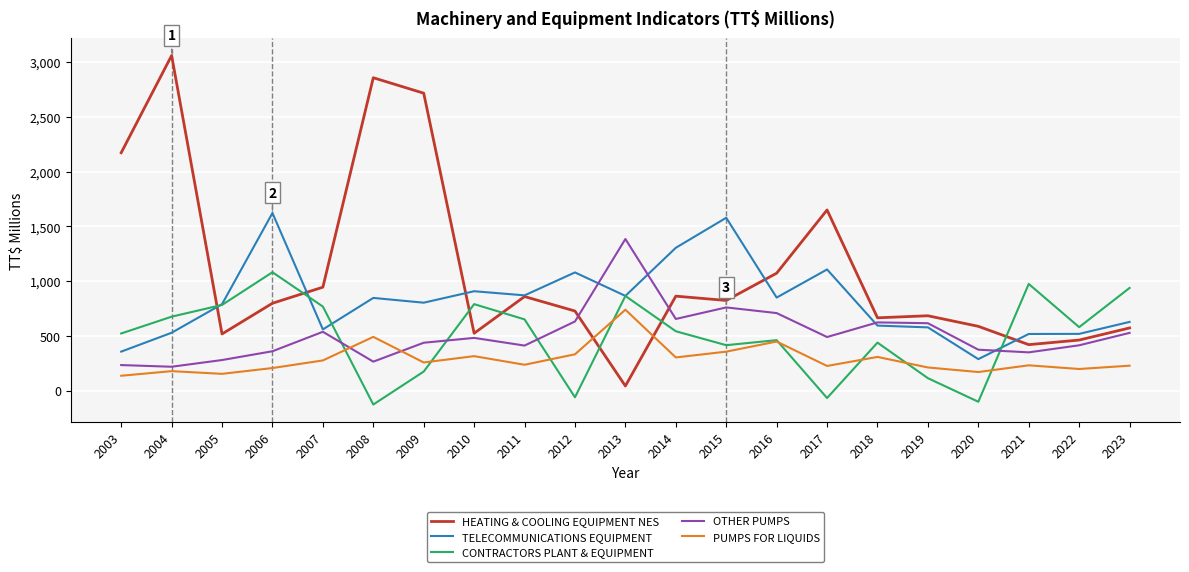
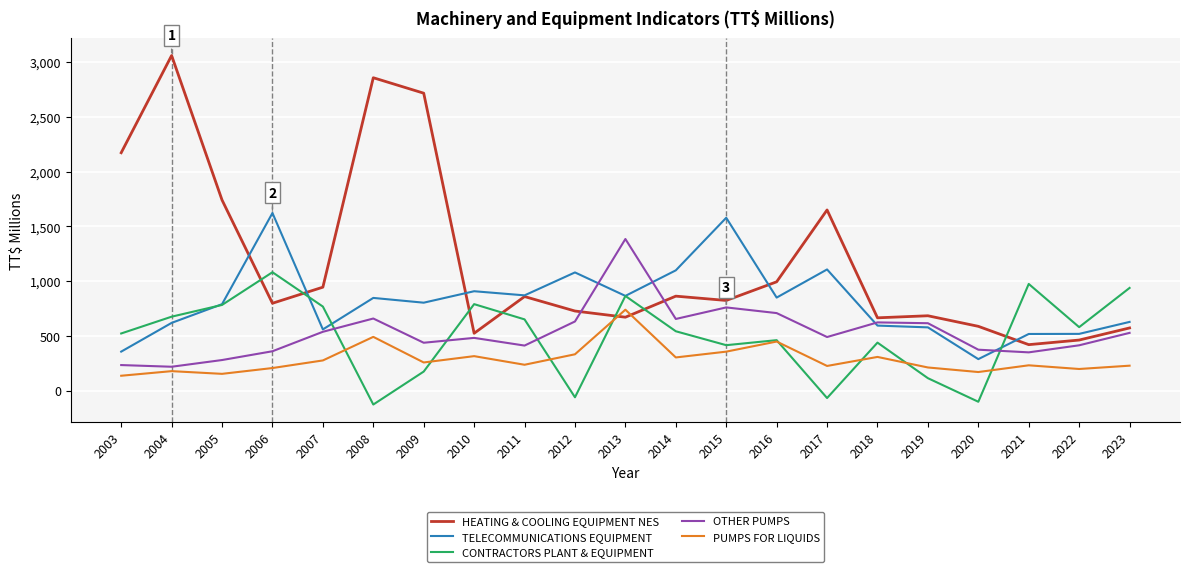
  {
    "HEATING & COOLING EQUIPMENT NES": {
      "2003": "2,170",
-     "2005": "520",
+     "2005": "1,740",
      "2006": "800",
      "2007": "940",
      "2008": "2,860",
      "2009": "2,720",
      "2010": "520",
      "2012": "730",
-     "2013": "40",
+     "2013": "670",
      "2014": "860",
-     "2016": "1,070",
+     "2016": "990",
      "2017": "1,650",
      "2018": "660",
      "2019": "680",
      "2020": "590",
      "2021": "420",
      "2022": "460",
      "2023": "570"
    },
    "TELECOMMUNICATIONS EQUIPMENT": {
      "2003": "360",
-     "2004": "530",
+     "2004": "620",
      "2008": "850",
      "2009": "800",
      "2010": "910",
      "2012": "1,080",
-     "2014": "1,300",
+     "2014": "1,100",
      "2015": "1,580",
      "2016": "850",
      "2017": "1,110",
      "2018": "590",
      "2019": "580",
      "2020": "290",
      "2021": "520",
      "2022": "520",
      "2023": "630"
    },
    "CONTRACTORS PLANT & EQUIPMENT": {
      "2003": "520",
      "2004": "670",
      "2006": "1,080",
      "2007": "770",
      "2008": "-130",
      "2009": "170",
      "2010": "790",
      "2011": "650",
      "2012": "-60",
      "2014": "540",
      "2015": "410",
      "2017": "-70",
      "2018": "440",
      "2019": "110",
      "2020": "-100",
      "2021": "970",
      "2022": "580",
      "2023": "940"
    },
    "OTHER PUMPS": {
      "2003": "230",
      "2004": "220",
      "2005": "280",
      "2006": "360",
-     "2008": "260",
+     "2008": "660",
      "2009": "440",
      "2010": "480",
      "2011": "410",
      "2012": "630",
      "2013": "1,380",
      "2014": "650",
      "2015": "760",
      "2016": "710",
      "2017": "490",
      "2018": "620",
      "2019": "620",
      "2020": "370",
      "2021": "350",
      "2022": "410",
      "2023": "530"
    },
    "PUMPS FOR LIQUIDS": {
      "2003": "140",
      "2004": "180",
      "2005": "150",
      "2006": "210",
      "2007": "280",
      "2008": "490",
      "2009": "260",
      "2010": "310",
      "2011": "240",
      "2012": "330",
      "2013": "740",
      "2014": "300",
      "2015": "360",
      "2017": "220",
      "2018": "310",
      "2019": "210",
      "2020": "170",
      "2021": "230",
      "2022": "200",
      "2023": "230"
    }
  }
